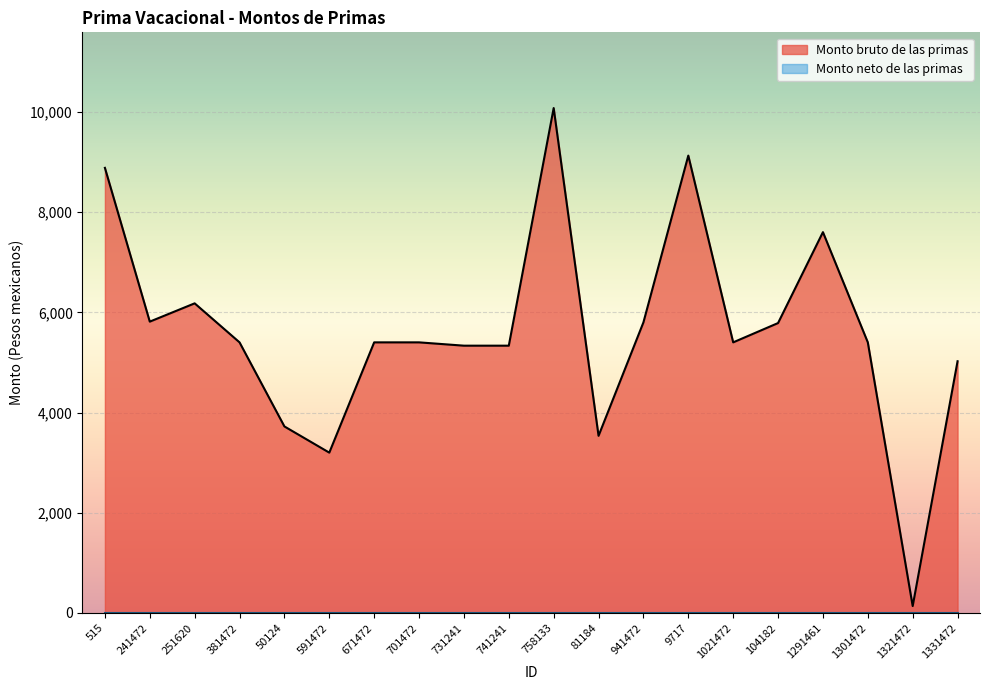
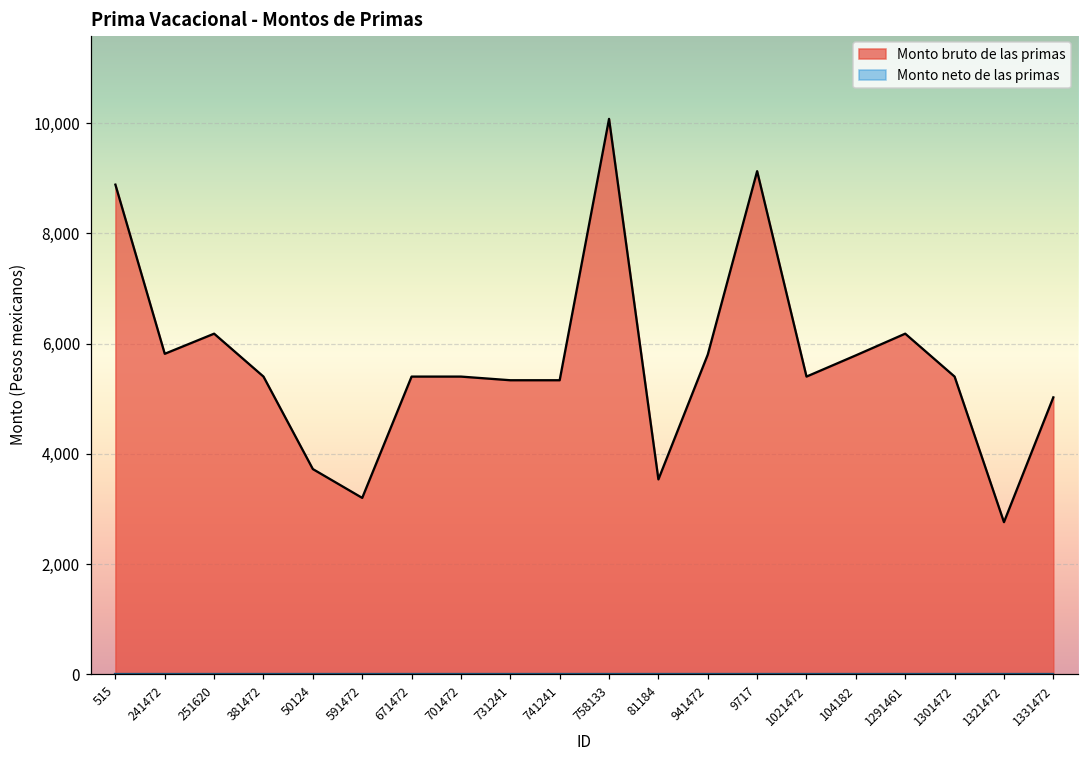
  {
    "Monto bruto de las primas": {
      "515": "8,900",
      "241472": "5,800",
      "251620": "6,200",
      "381472": "5,400",
      "50124": "3,700",
      "591472": "3,200",
      "671472": "5,400",
      "701472": "5,400",
      "731241": "5,300",
      "741241": "5,300",
      "758133": "10,100",
      "81184": "3,500",
      "941472": "5,800",
      "9717": "9,100",
      "1021472": "5,400",
      "104182": "5,800",
-     "1291461": "7,600",
+     "1291461": "6,200",
      "1301472": "5,400",
-     "1321472": "100",
+     "1321472": "2,800",
      "1331472": "5,000"
    },
    "Monto neto de las primas": {
      "515": "0",
      "241472": "0",
      "251620": "0",
      "381472": "0",
      "50124": "0",
      "591472": "0",
      "671472": "0",
      "701472": "0",
      "731241": "0",
      "741241": "0",
      "758133": "0",
      "81184": "0",
      "941472": "0",
      "9717": "0",
      "1021472": "0",
      "104182": "0",
      "1291461": "0",
      "1301472": "0",
      "1321472": "0",
      "1331472": "0"
    }
  }
